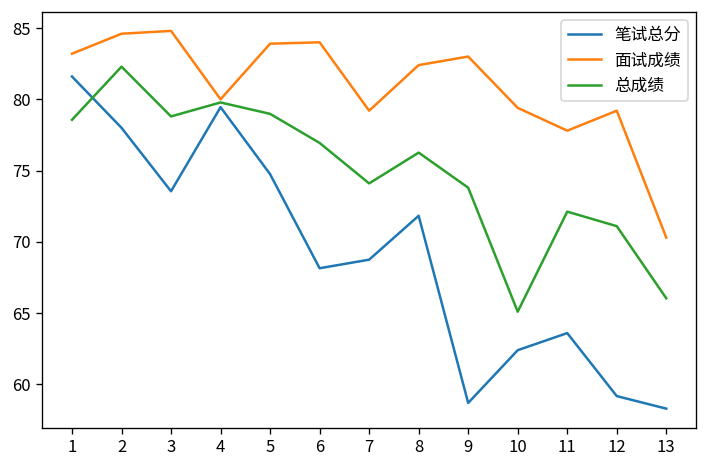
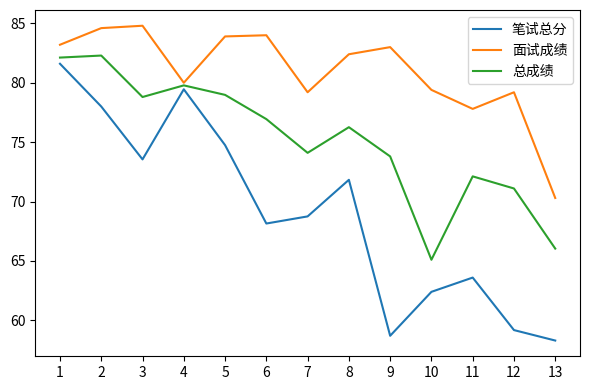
  {
    "笔试总分": {
      "1": 81.6,
      "2": 78.0,
      "3": 73.6,
      "4": 79.5,
      "5": 74.8,
      "6": 68.2,
      "7": 68.8,
      "8": 71.8,
      "9": 58.7,
      "10": 62.4,
      "11": 63.6,
      "12": 59.2,
      "13": 58.3
    },
    "面试成绩": {
      "1": 83.2,
      "2": 84.6,
      "3": 84.8,
      "4": 80.0,
      "5": 83.9,
      "6": 84.0,
      "7": 79.2,
      "8": 82.4,
      "9": 83.0,
      "10": 79.4,
      "11": 77.8,
      "12": 79.2,
      "13": 70.3
    },
    "总成绩": {
-     "1": 78.6,
+     "1": 82.1,
      "2": 82.3,
      "3": 78.8,
      "4": 79.8,
      "5": 79.0,
      "6": 76.9,
      "7": 74.1,
      "8": 76.3,
      "9": 73.8,
      "10": 65.1,
      "11": 72.1,
      "12": 71.1,
      "13": 66.0
    }
  }
